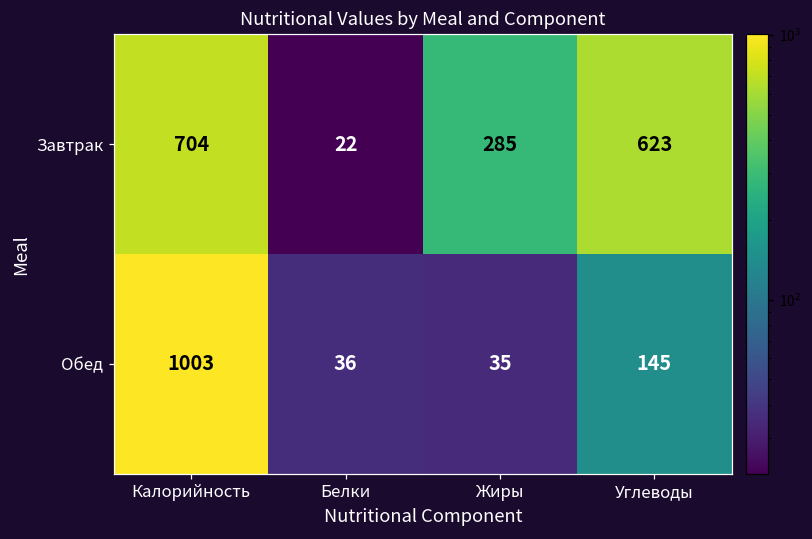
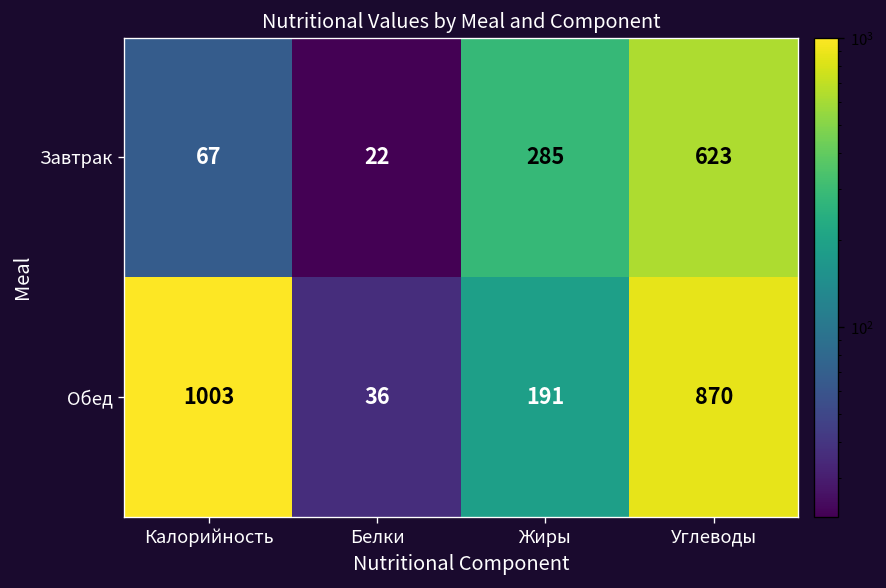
  {
    "Завтрак": {
-     "Калорийность": 704,
+     "Калорийность": 67,
      "Белки": 22,
      "Жиры": 285,
      "Углеводы": 623
    },
    "Обед": {
      "Калорийность": 1003,
      "Белки": 36,
-     "Жиры": 35,
-     "Углеводы": 145
+     "Жиры": 191,
+     "Углеводы": 870
    }
  }
